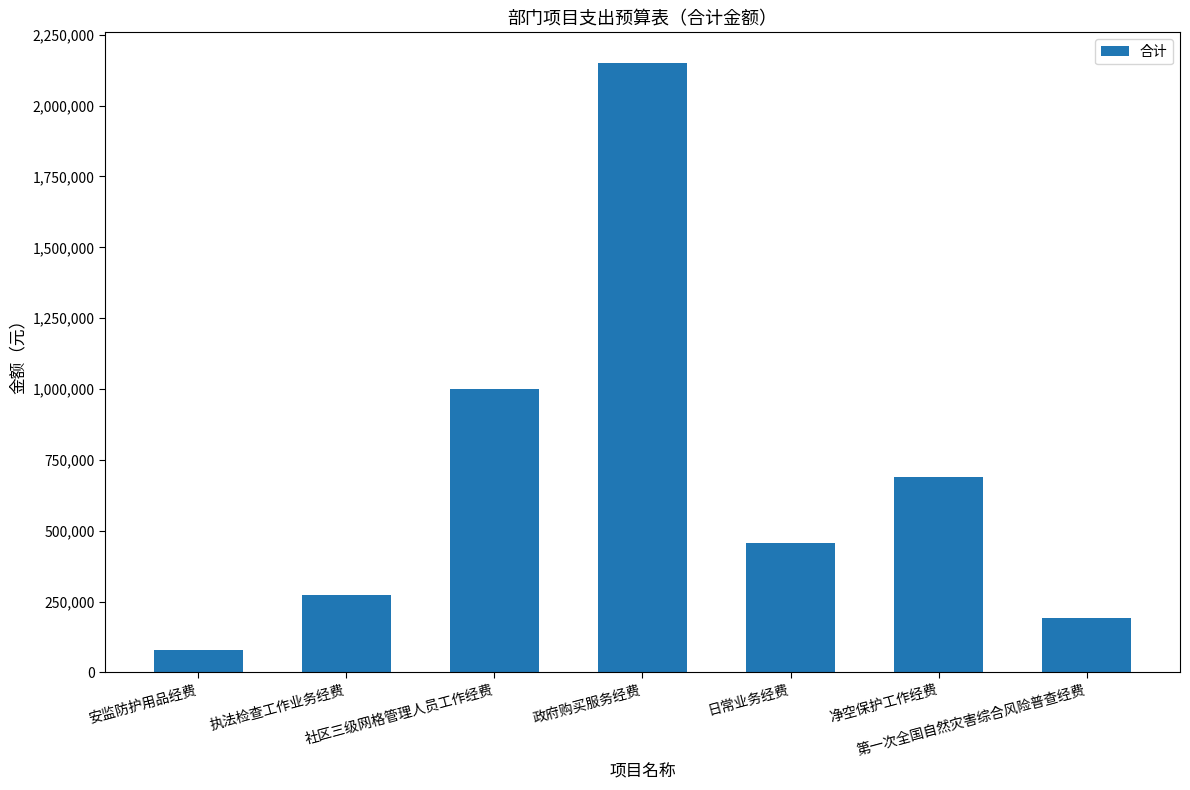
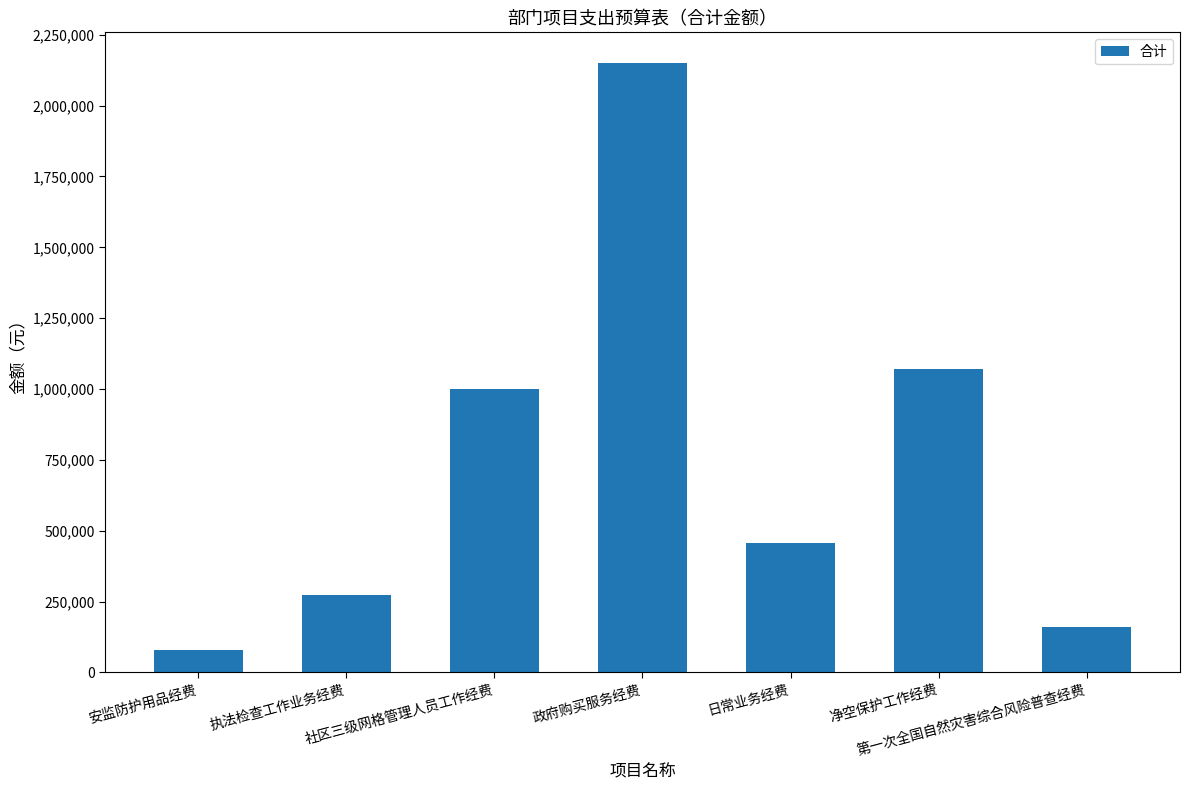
  {
    "安监防护用品经费": "80,000",
    "执法检查工作业务经费": "270,000",
    "社区三级网格管理人员工作经费": "1,000,000",
    "政府购买服务经费": "2,150,000",
    "日常业务经费": "460,000",
-   "净空保护工作经费": "690,000",
-   "第一次全国自然灾害综合风险普查经费": "190,000"
+   "净空保护工作经费": "1,070,000",
+   "第一次全国自然灾害综合风险普查经费": "160,000"
  }
